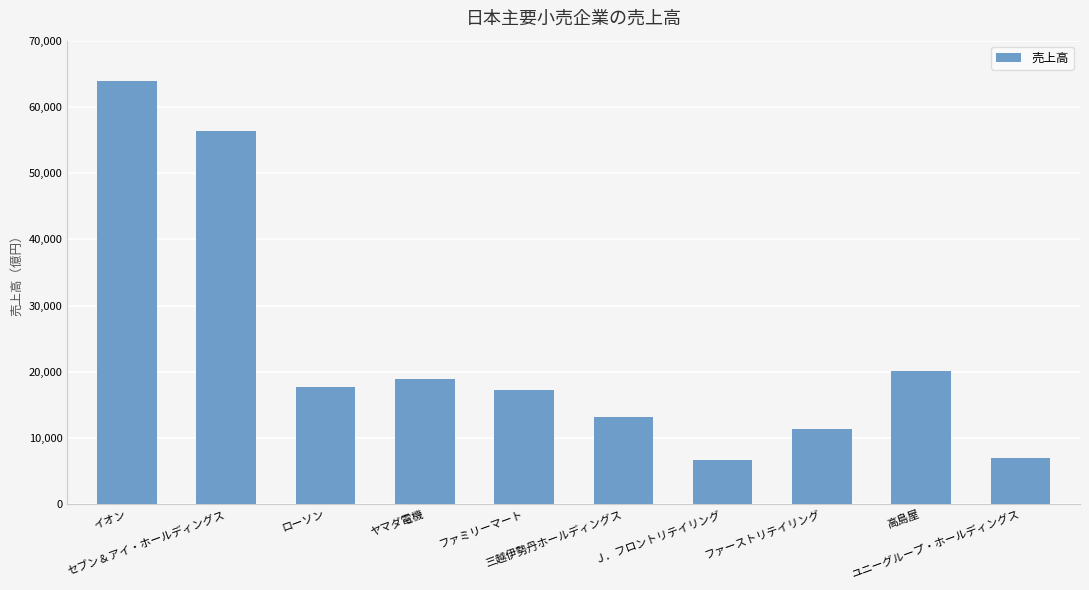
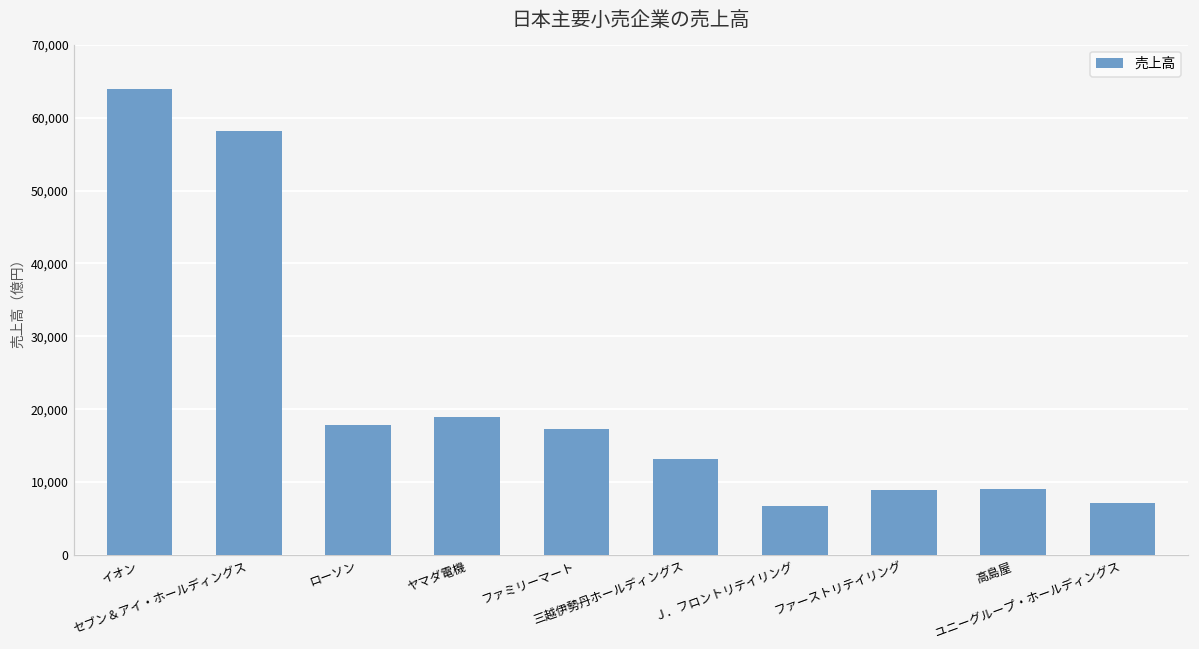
  {
    "イオン": "64,000",
-   "セブン＆アイ・ホールディングス": "56,000",
+   "セブン＆アイ・ホールディングス": "58,000",
    "ローソン": "18,000",
    "ヤマダ電機": "19,000",
    "ファミリーマート": "17,000",
    "三越伊勢丹ホールディングス": "13,000",
    "Ｊ．フロントリテイリング": "7,000",
-   "ファーストリテイリング": "11,000",
-   "高島屋": "20,000",
+   "ファーストリテイリング": "9,000",
+   "高島屋": "9,000",
    "ユニーグループ・ホールディングス": "7,000"
  }
